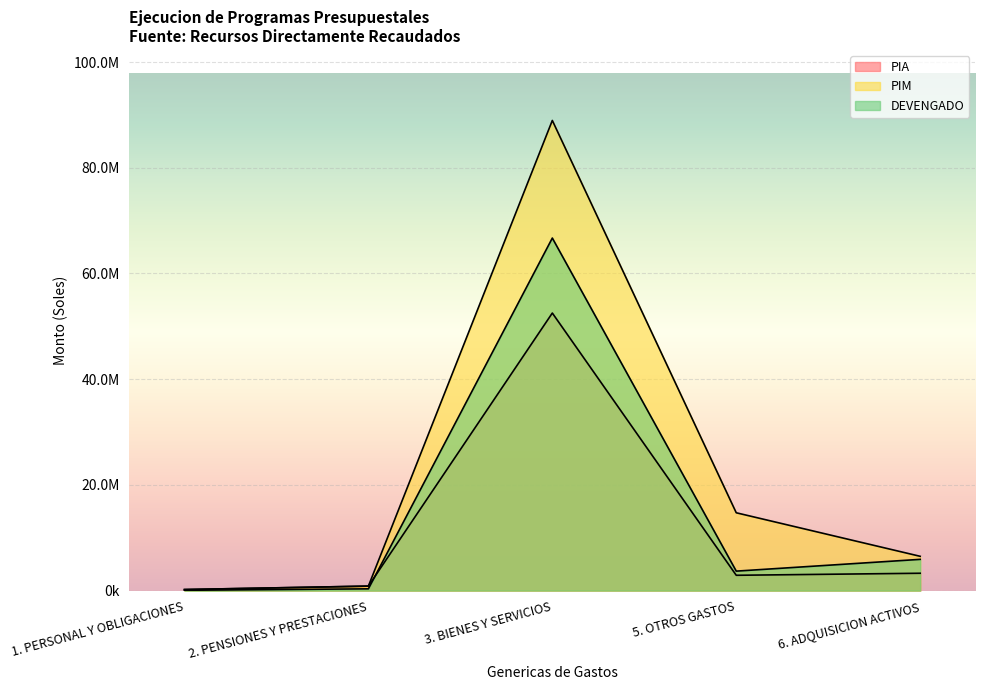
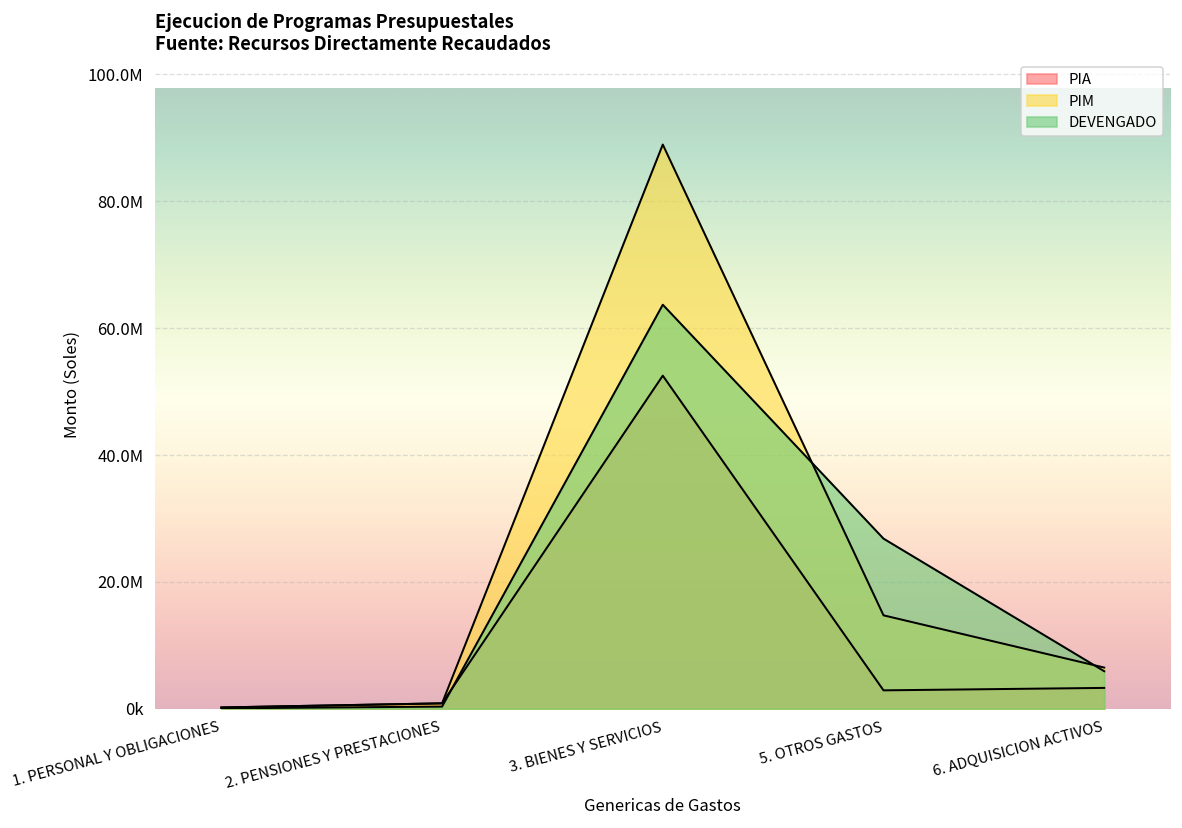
  {
    "PIA": {
      "3. BIENES Y SERVICIOS": 53000000,
      "5. OTROS GASTOS": 3000000,
      "6. ADQUISICION ACTIVOS": 3000000
    },
    "PIM": {
      "3. BIENES Y SERVICIOS": 89000000,
      "5. OTROS GASTOS": 15000000,
      "6. ADQUISICION ACTIVOS": 6000000
    },
    "DEVENGADO": {
      "2. PENSIONES Y PRESTACIONES": 0,
-     "3. BIENES Y SERVICIOS": 67000000,
-     "5. OTROS GASTOS": 4000000,
+     "3. BIENES Y SERVICIOS": 64000000,
+     "5. OTROS GASTOS": 27000000,
      "6. ADQUISICION ACTIVOS": 6000000
    }
  }
